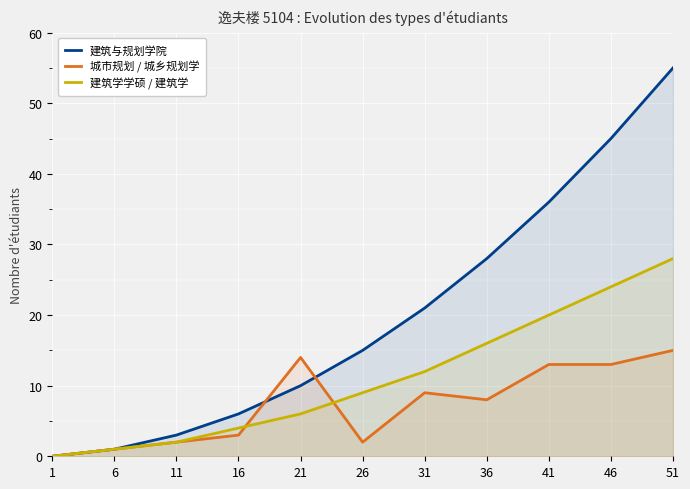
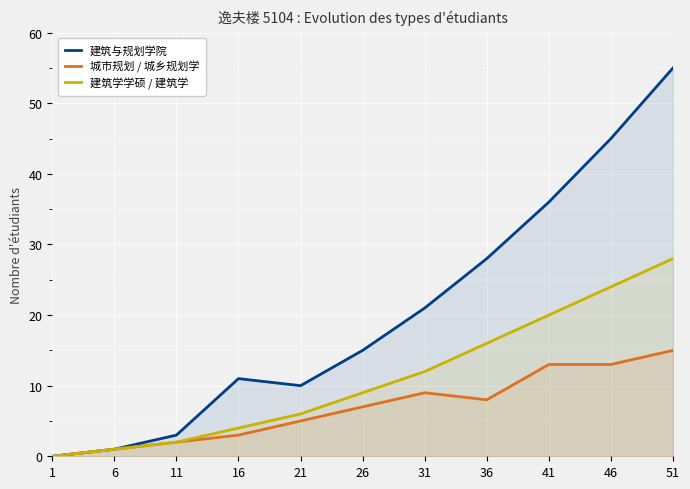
  {
    "建筑与规划学院": {
      "11": 3,
-     "16": 6,
+     "16": 11,
      "21": 10,
      "26": 15,
      "31": 21,
      "36": 28,
      "41": 36,
      "46": 45,
      "51": 55
    },
    "城市规划 / 城乡规划学": {
      "16": 3,
-     "21": 14,
-     "26": 2,
+     "21": 5,
+     "26": 7,
      "31": 9,
      "36": 8,
      "41": 13,
      "46": 13,
      "51": 15
    },
    "建筑学学硕 / 建筑学": {
      "16": 4,
      "21": 6,
      "26": 9,
      "31": 12,
      "36": 16,
      "41": 20,
      "46": 24,
      "51": 28
    }
  }
